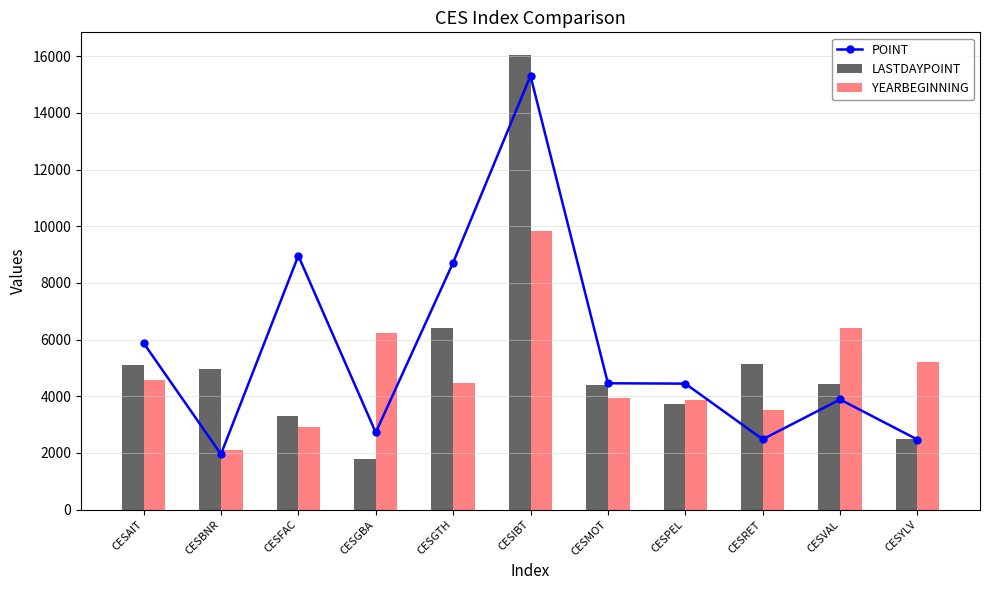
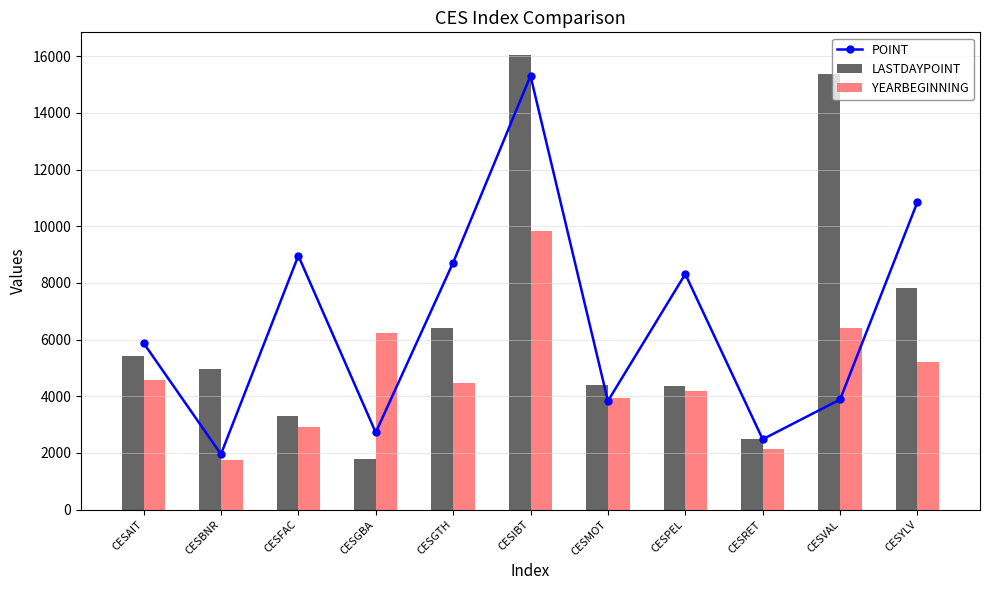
  {
    "LASTDAYPOINT": {
-     "CESAIT": 5100,
+     "CESAIT": 5400,
      "CESBNR": 5000,
      "CESFAC": 3300,
      "CESGBA": 1800,
      "CESGTH": 6400,
      "CESIBT": 16000,
      "CESMOT": 4400,
-     "CESPEL": 3700,
-     "CESRET": 5100,
-     "CESVAL": 4400,
-     "CESYLV": 2500
+     "CESPEL": 4400,
+     "CESRET": 2500,
+     "CESVAL": 15400,
+     "CESYLV": 7800
    },
    "POINT": {
      "CESAIT": 5900,
      "CESBNR": 2000,
      "CESFAC": 9000,
      "CESGBA": 2700,
      "CESGTH": 8700,
      "CESIBT": 15300,
-     "CESMOT": 4500,
-     "CESPEL": 4400,
+     "CESMOT": 3800,
+     "CESPEL": 8300,
      "CESRET": 2500,
      "CESVAL": 3900,
-     "CESYLV": 2500
+     "CESYLV": 10900
    },
    "YEARBEGINNING": {
      "CESAIT": 4600,
-     "CESBNR": 2100,
+     "CESBNR": 1700,
      "CESFAC": 2900,
      "CESGBA": 6200,
      "CESGTH": 4500,
      "CESIBT": 9800,
      "CESMOT": 3900,
-     "CESPEL": 3900,
-     "CESRET": 3500,
+     "CESPEL": 4200,
+     "CESRET": 2100,
      "CESVAL": 6400,
      "CESYLV": 5200
    }
  }
